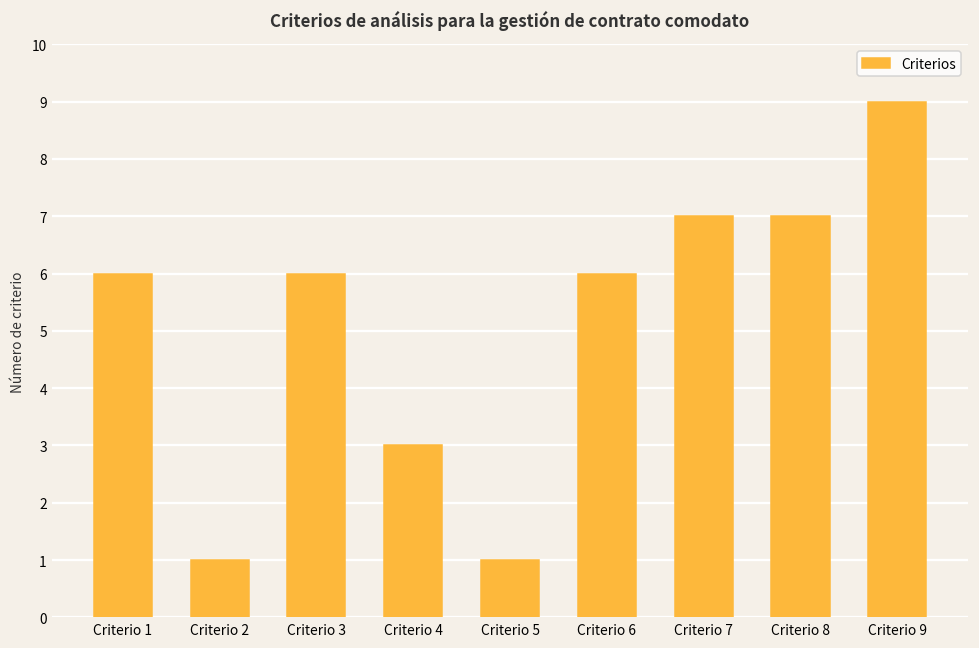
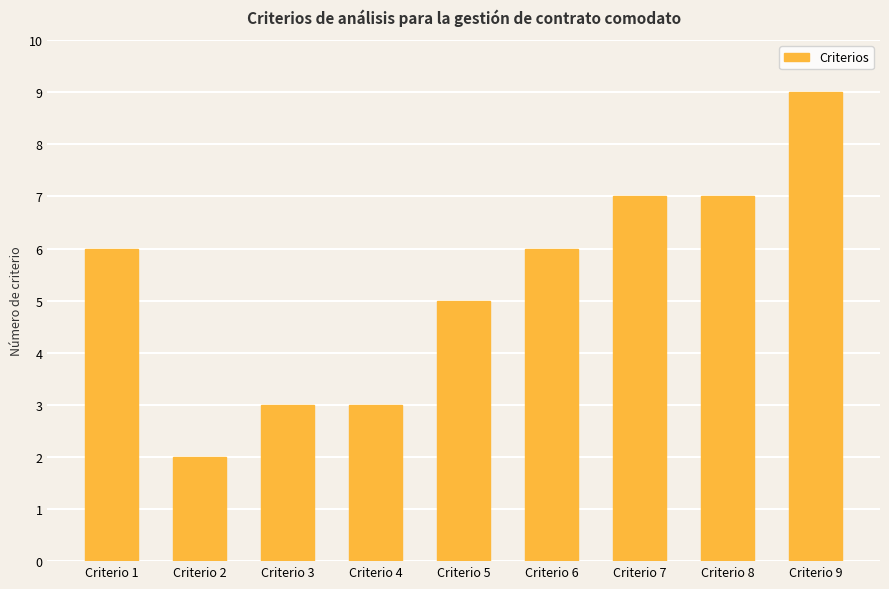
  {
    "Criterio 1": 6,
-   "Criterio 2": 1,
-   "Criterio 3": 6,
+   "Criterio 2": 2,
+   "Criterio 3": 3,
    "Criterio 4": 3,
-   "Criterio 5": 1,
+   "Criterio 5": 5,
    "Criterio 6": 6,
    "Criterio 7": 7,
    "Criterio 8": 7,
    "Criterio 9": 9
  }
